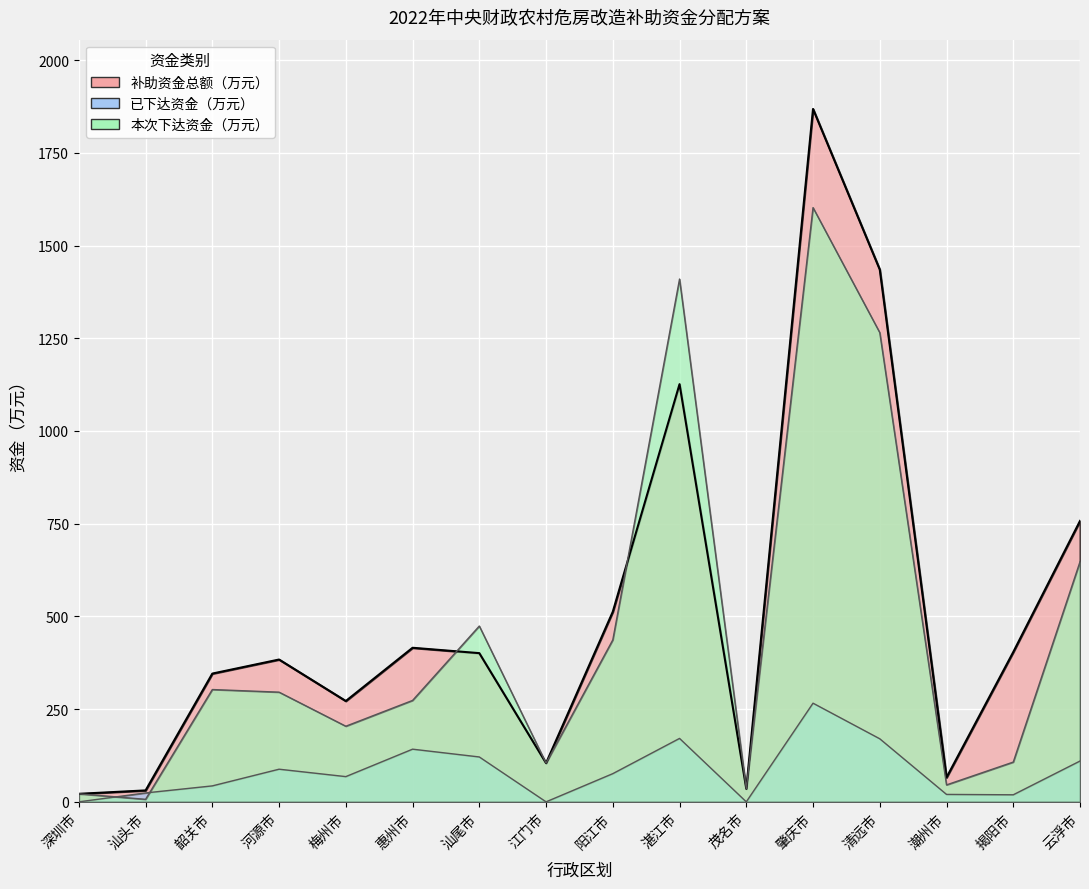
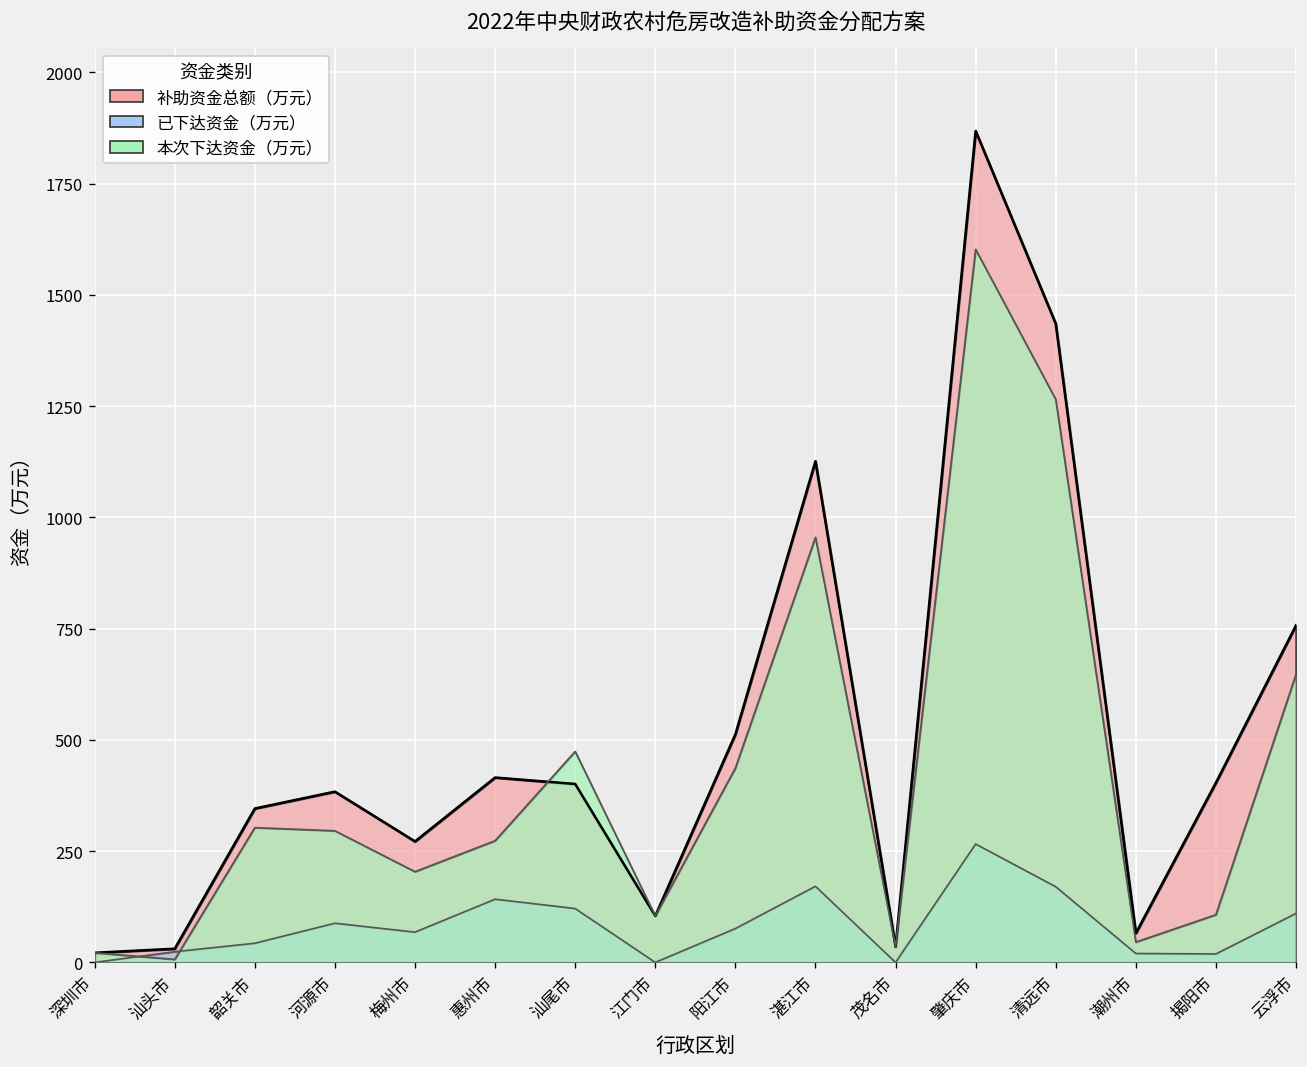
  {
    "补助资金总额（万元）": {
      "韶关市": 350,
      "河源市": 380,
      "梅州市": 270,
      "惠州市": 420,
      "汕尾市": 400,
      "阳江市": 510,
      "湛江市": 1130,
      "肇庆市": 1870,
      "清远市": 1440,
      "潮州市": 70,
      "揭阳市": 400,
      "云浮市": 760
    },
    "已下达资金（万元）": {
      "深圳市": 0,
      "韶关市": 40,
      "河源市": 90,
      "梅州市": 70,
      "惠州市": 140,
      "汕尾市": 120,
      "江门市": 0,
      "阳江市": 80,
      "湛江市": 170,
      "茂名市": 0,
      "肇庆市": 270,
      "清远市": 170,
      "潮州市": 20,
      "揭阳市": 20,
      "云浮市": 110
    },
    "本次下达资金（万元）": {
      "汕头市": 10,
      "韶关市": 300,
      "河源市": 300,
      "梅州市": 200,
      "惠州市": 270,
      "汕尾市": 470,
      "阳江市": 440,
-     "湛江市": 1410,
+     "湛江市": 960,
      "肇庆市": 1600,
      "清远市": 1270,
      "潮州市": 50,
      "揭阳市": 110,
      "云浮市": 650
    }
  }
